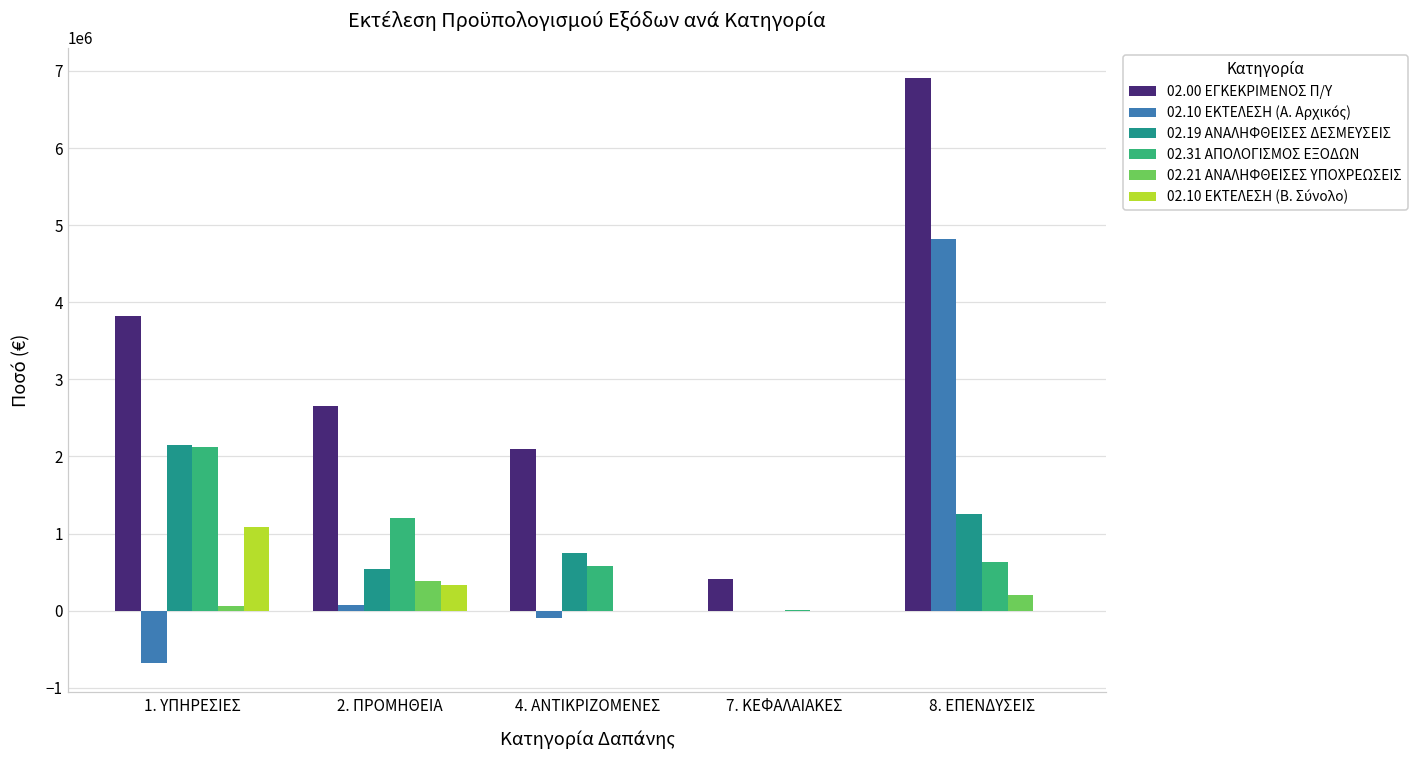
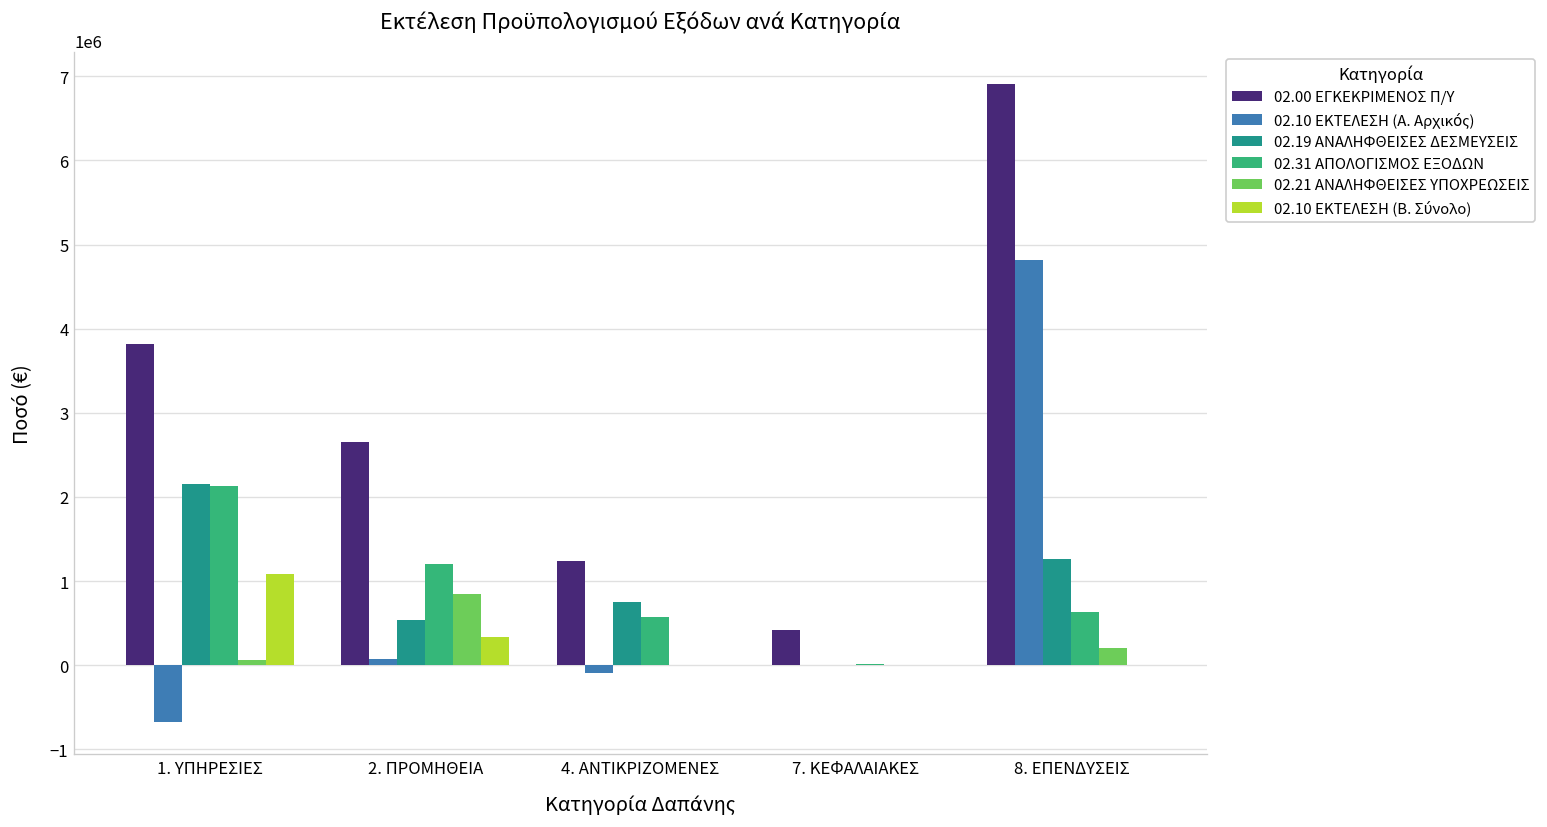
  {
    "02.00 ΕΓΚΕΚΡΙΜΕΝΟΣ Π/Υ": {
      "1. ΥΠΗΡΕΣΙΕΣ": 3800000,
      "2. ΠΡΟΜΗΘΕΙΑ": 2700000,
-     "4. ΑΝΤΙΚΡΙΖΟΜΕΝΕΣ": 2100000,
+     "4. ΑΝΤΙΚΡΙΖΟΜΕΝΕΣ": 1200000,
      "7. ΚΕΦΑΛΑΙΑΚΕΣ": 400000,
      "8. ΕΠΕΝΔΥΣΕΙΣ": 6900000
    },
    "02.21 ΑΝΑΛΗΦΘΕΙΣΕΣ ΥΠΟΧΡΕΩΣΕΙΣ": {
      "1. ΥΠΗΡΕΣΙΕΣ": 100000,
-     "2. ΠΡΟΜΗΘΕΙΑ": 400000,
+     "2. ΠΡΟΜΗΘΕΙΑ": 800000,
      "4. ΑΝΤΙΚΡΙΖΟΜΕΝΕΣ": 0,
      "8. ΕΠΕΝΔΥΣΕΙΣ": 200000
    },
    "02.10 ΕΚΤΕΛΕΣΗ (Β. Σύνολο)": {
      "1. ΥΠΗΡΕΣΙΕΣ": 1100000,
      "2. ΠΡΟΜΗΘΕΙΑ": 300000,
      "4. ΑΝΤΙΚΡΙΖΟΜΕΝΕΣ": 0,
      "7. ΚΕΦΑΛΑΙΑΚΕΣ": 0
    }
  }
